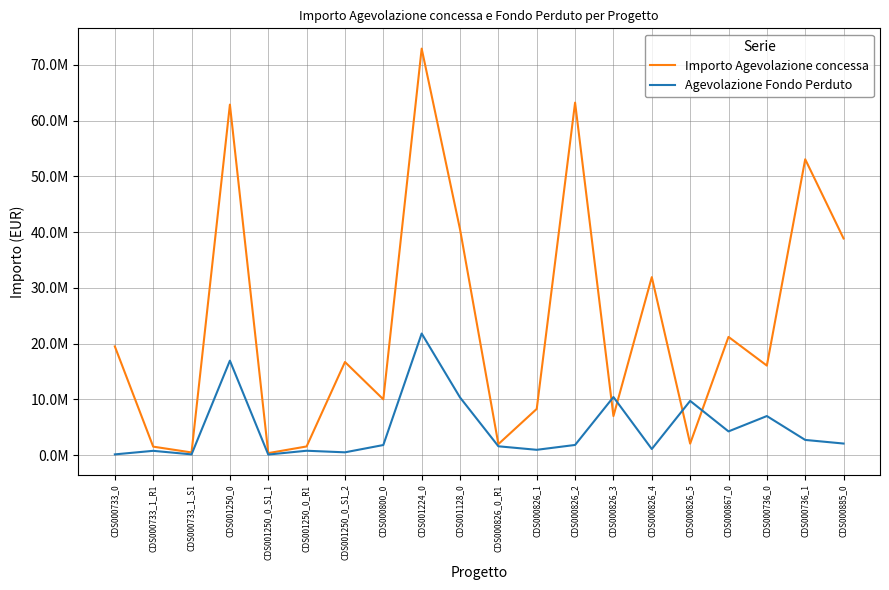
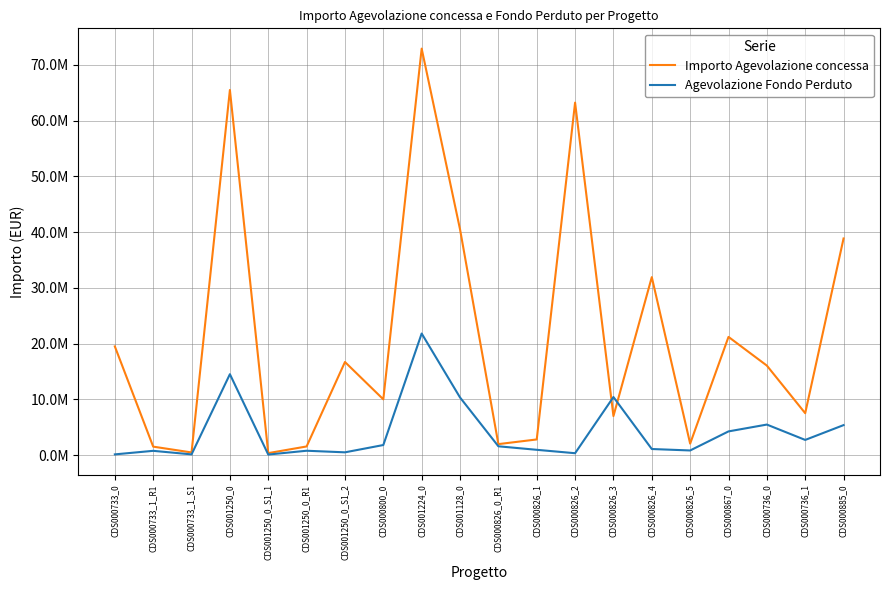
  {
    "Importo Agevolazione concessa": {
      "CDS000733_0": 19000000,
      "CDS000733_1_R1": 2000000,
-     "CDS001250_0": 63000000,
+     "CDS001250_0": 65000000,
      "CDS001250_0_R1": 2000000,
      "CDS001250_0_S1_2": 17000000,
      "CDS000800_0": 10000000,
      "CDS001224_0": 73000000,
      "CDS001128_0": 40000000,
-     "CDS000826_1": 8000000,
+     "CDS000826_1": 3000000,
      "CDS000826_2": 63000000,
      "CDS000826_3": 7000000,
      "CDS000826_4": 32000000,
      "CDS000826_5": 2000000,
      "CDS000867_0": 21000000,
      "CDS000736_0": 16000000,
-     "CDS000736_1": 53000000,
+     "CDS000736_1": 8000000,
      "CDS000885_0": 39000000
    },
    "Agevolazione Fondo Perduto": {
      "CDS000733_0": 0,
      "CDS000733_1_R1": 1000000,
-     "CDS001250_0": 17000000,
+     "CDS001250_0": 14000000,
      "CDS001250_0_R1": 1000000,
      "CDS001250_0_S1_2": 0,
      "CDS000800_0": 2000000,
      "CDS001224_0": 22000000,
      "CDS001128_0": 10000000,
      "CDS000826_1": 1000000,
-     "CDS000826_2": 2000000,
+     "CDS000826_2": 0,
      "CDS000826_3": 10000000,
      "CDS000826_4": 1000000,
-     "CDS000826_5": 10000000,
+     "CDS000826_5": 1000000,
      "CDS000867_0": 4000000,
-     "CDS000736_0": 7000000,
+     "CDS000736_0": 5000000,
      "CDS000736_1": 3000000,
-     "CDS000885_0": 2000000
+     "CDS000885_0": 5000000
    }
  }
